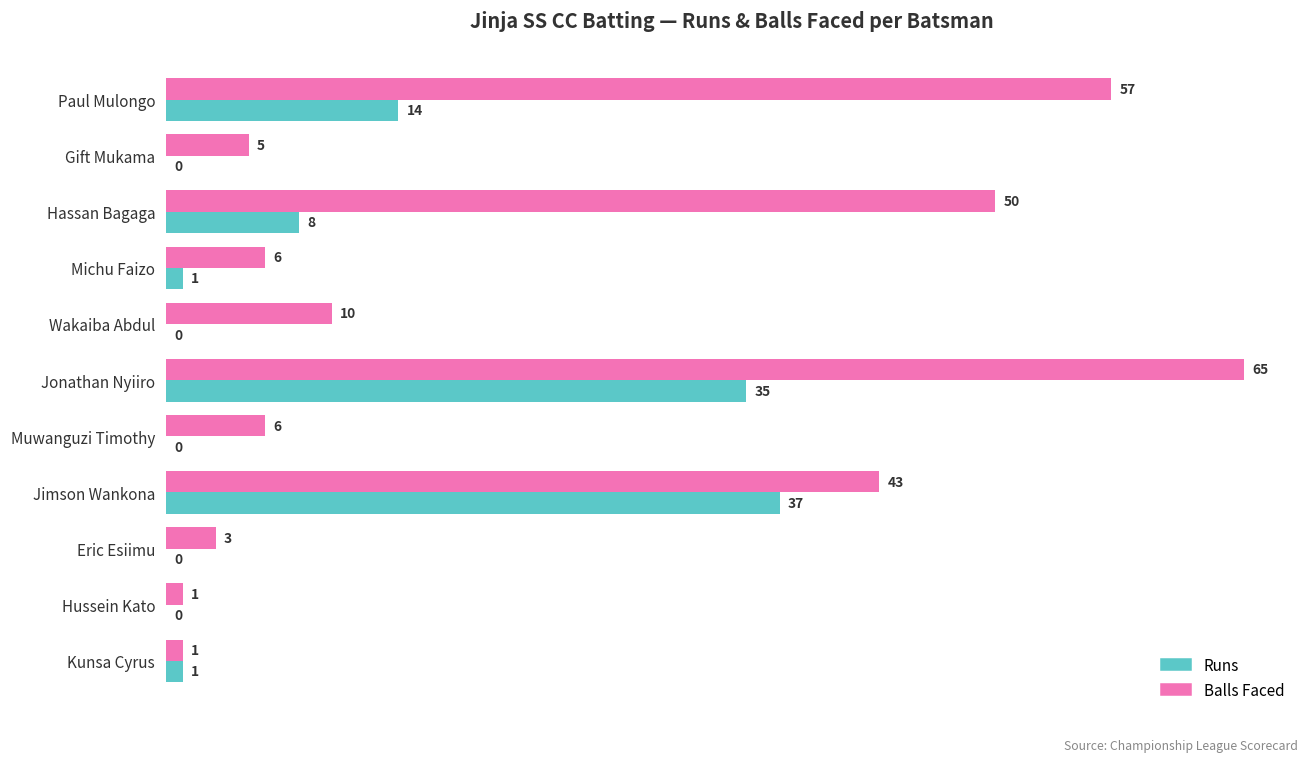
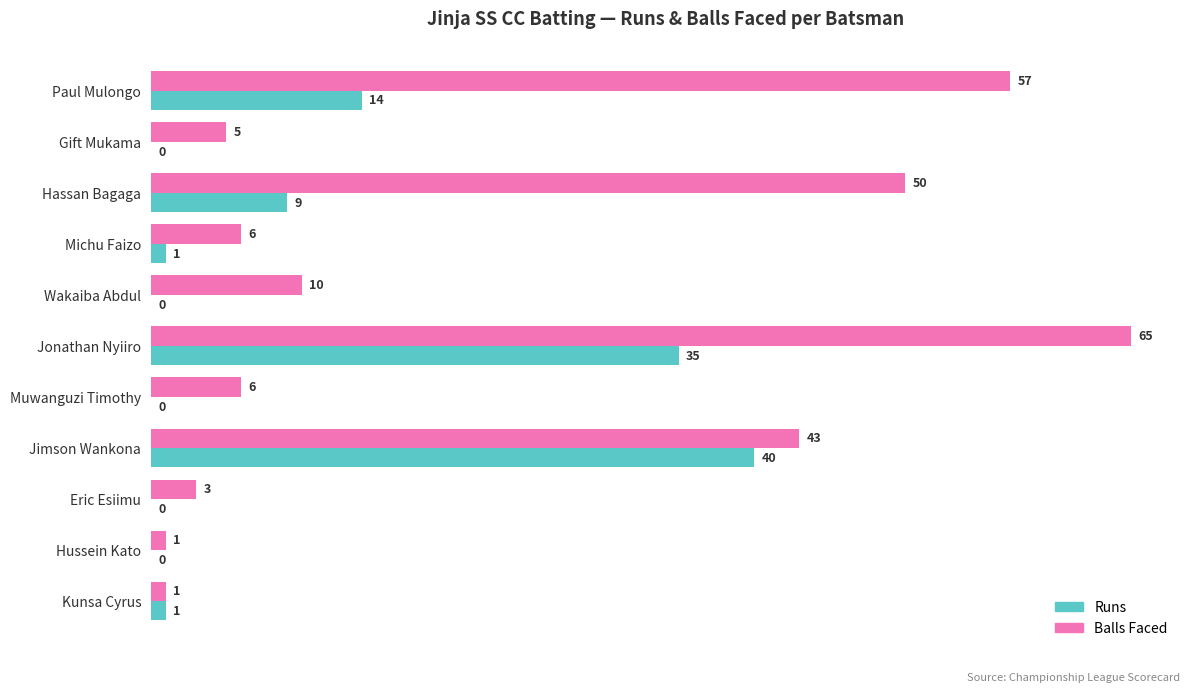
  {
    "Runs": {
      "Paul Mulongo": 14,
      "Gift Mukama": 0,
-     "Hassan Bagaga": 8,
+     "Hassan Bagaga": 9,
      "Michu Faizo": 1,
      "Wakaiba Abdul": 0,
      "Jonathan Nyiiro": 35,
      "Muwanguzi Timothy": 0,
-     "Jimson Wankona": 37,
+     "Jimson Wankona": 40,
      "Eric Esiimu": 0,
      "Hussein Kato": 0,
      "Kunsa Cyrus": 1
    },
    "Balls Faced": {
      "Paul Mulongo": 57,
      "Gift Mukama": 5,
      "Hassan Bagaga": 50,
      "Michu Faizo": 6,
      "Wakaiba Abdul": 10,
      "Jonathan Nyiiro": 65,
      "Muwanguzi Timothy": 6,
      "Jimson Wankona": 43,
      "Eric Esiimu": 3,
      "Hussein Kato": 1,
      "Kunsa Cyrus": 1
    }
  }
